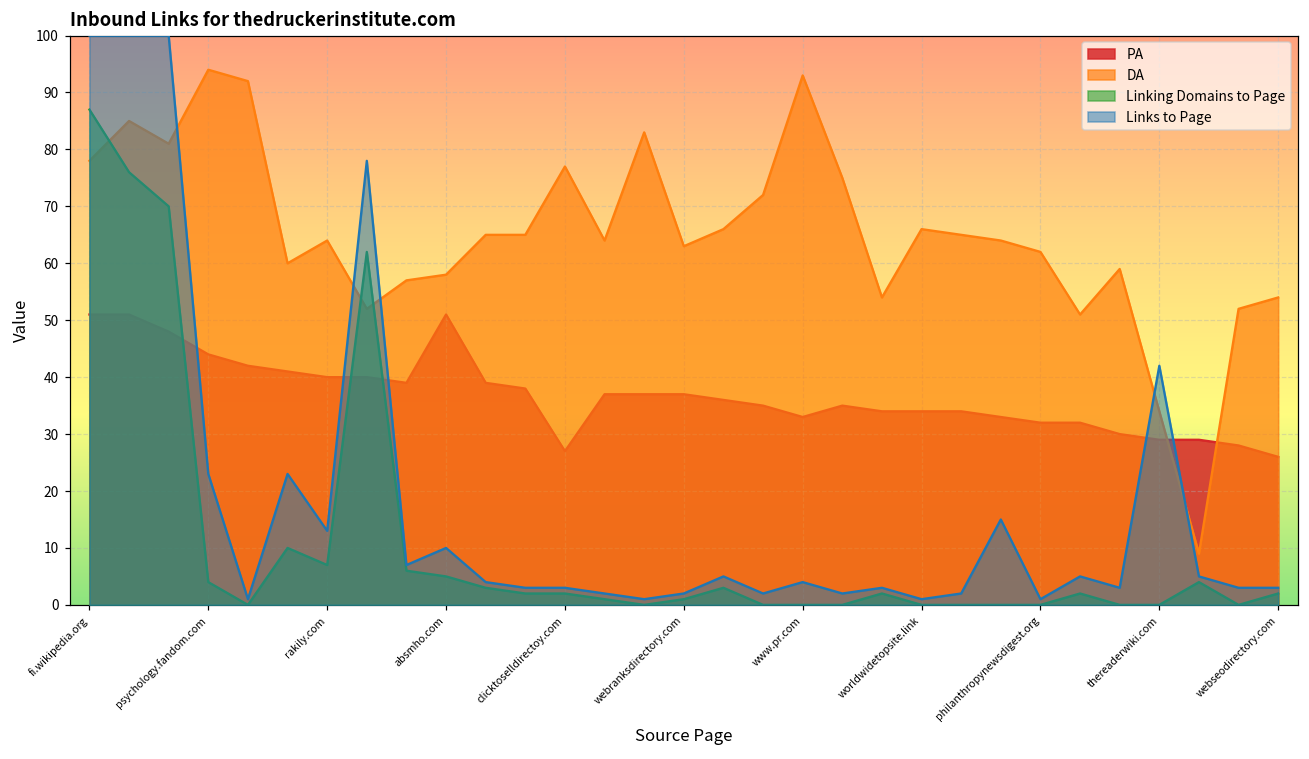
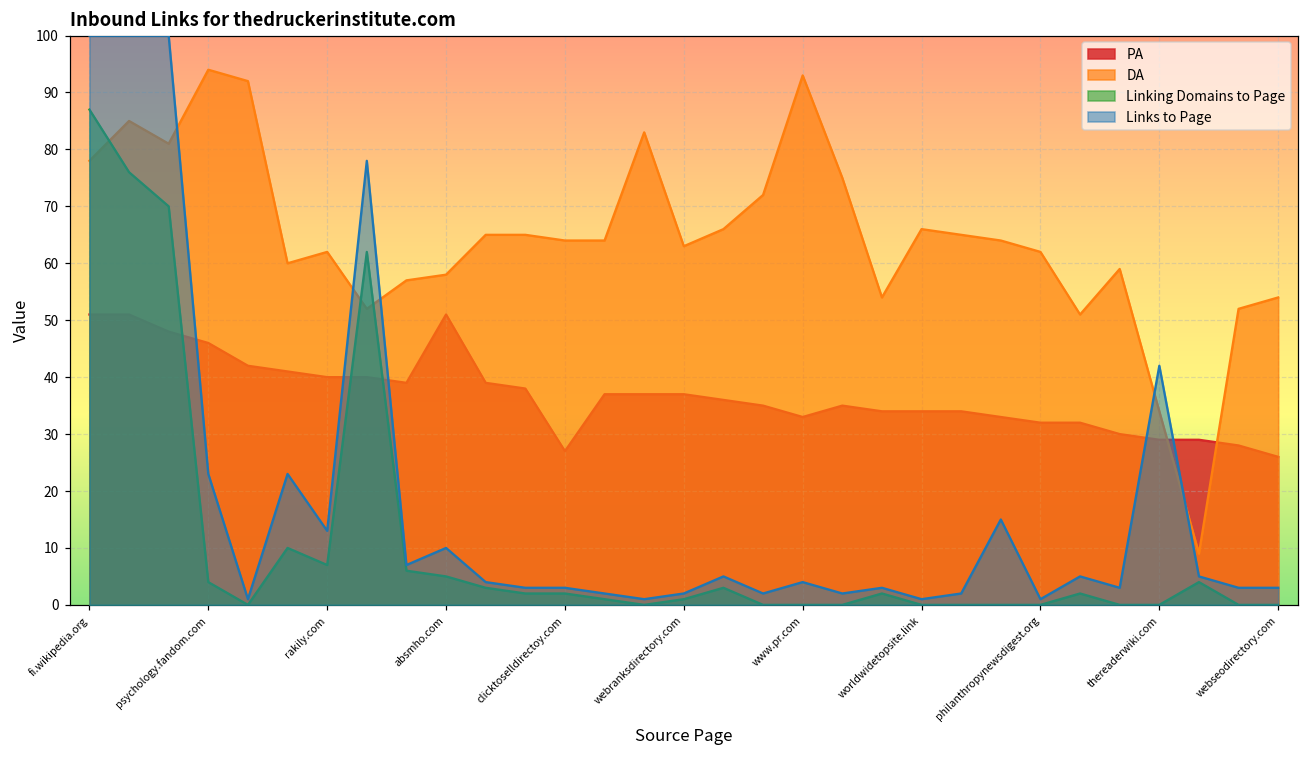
  {
    "PA": {
      "fi.wikipedia.org": 51,
-     "psychology.fandom.com": 44,
+     "psychology.fandom.com": 46,
      "rakily.com": 40,
      "absmho.com": 51,
      "clicktoselldirectoy.com": 27,
      "webranksdirectory.com": 37,
      "www.pr.com": 33,
      "worldwidetopsite.link": 34,
      "philanthropynewsdigest.org": 32,
      "thereaderwiki.com": 29,
      "webseodirectory.com": 26
    },
    "DA": {
      "fi.wikipedia.org": 78,
      "psychology.fandom.com": 94,
-     "rakily.com": 64,
+     "rakily.com": 62,
      "absmho.com": 58,
-     "clicktoselldirectoy.com": 77,
+     "clicktoselldirectoy.com": 64,
      "webranksdirectory.com": 63,
      "www.pr.com": 93,
      "worldwidetopsite.link": 66,
      "philanthropynewsdigest.org": 62,
      "thereaderwiki.com": 34,
      "webseodirectory.com": 54
    },
    "Linking Domains to Page": {
      "fi.wikipedia.org": 87,
      "psychology.fandom.com": 4,
      "rakily.com": 7,
      "absmho.com": 5,
      "clicktoselldirectoy.com": 2,
      "webranksdirectory.com": 1,
      "www.pr.com": 0,
      "worldwidetopsite.link": 0,
      "philanthropynewsdigest.org": 0,
      "thereaderwiki.com": 0,
-     "webseodirectory.com": 2
+     "webseodirectory.com": 0
    },
    "Links to Page": {
      "fi.wikipedia.org": 100,
      "psychology.fandom.com": 23,
      "rakily.com": 13,
      "absmho.com": 10,
      "clicktoselldirectoy.com": 3,
      "webranksdirectory.com": 2,
      "www.pr.com": 4,
      "worldwidetopsite.link": 1,
      "philanthropynewsdigest.org": 1,
      "thereaderwiki.com": 42,
      "webseodirectory.com": 3
    }
  }
